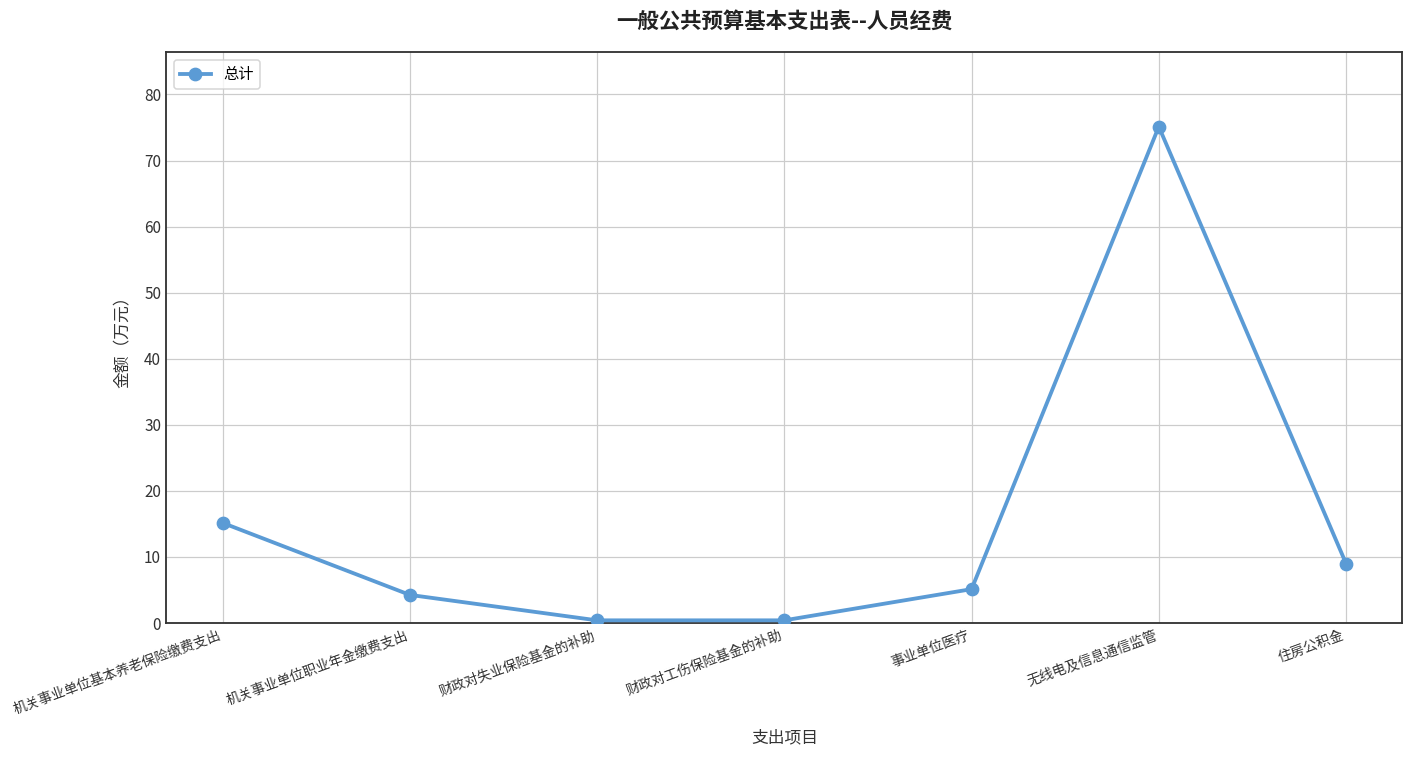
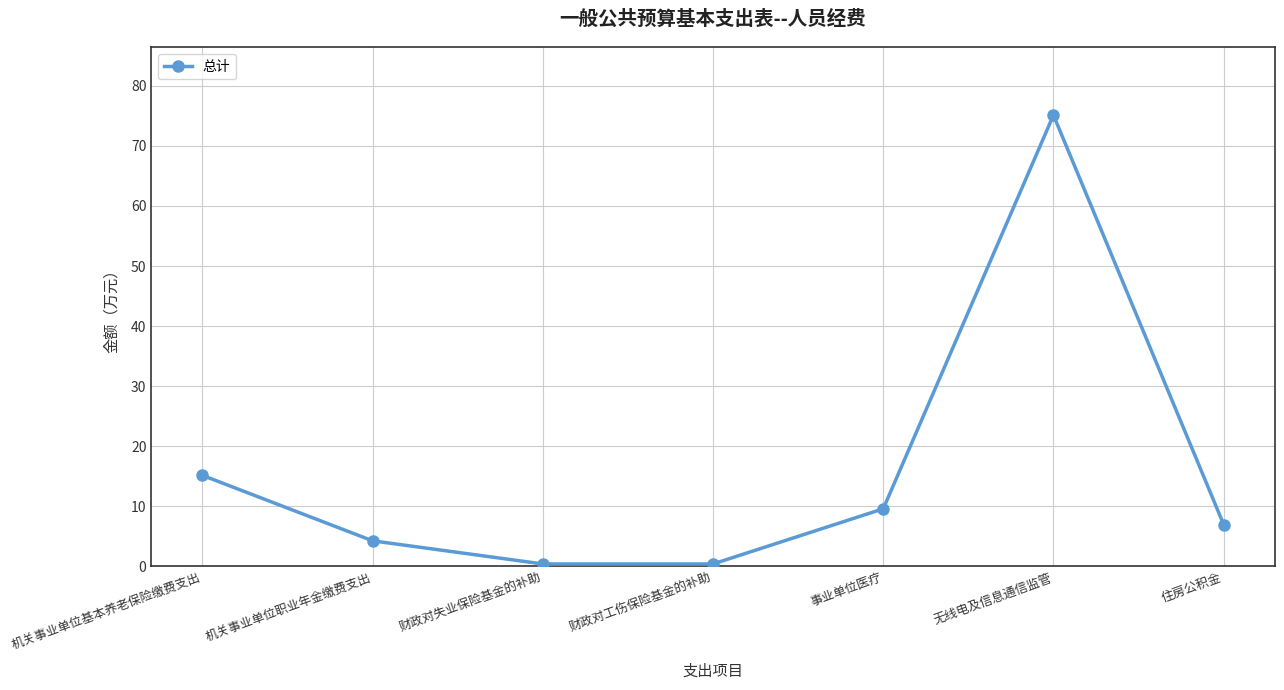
  {
    "机关事业单位基本养老保险缴费支出": 15,
    "机关事业单位职业年金缴费支出": 4,
    "财政对失业保险基金的补助": 0,
    "财政对工伤保险基金的补助": 0,
-   "事业单位医疗": 5,
+   "事业单位医疗": 10,
    "无线电及信息通信监管": 75,
-   "住房公积金": 9
+   "住房公积金": 7
  }
